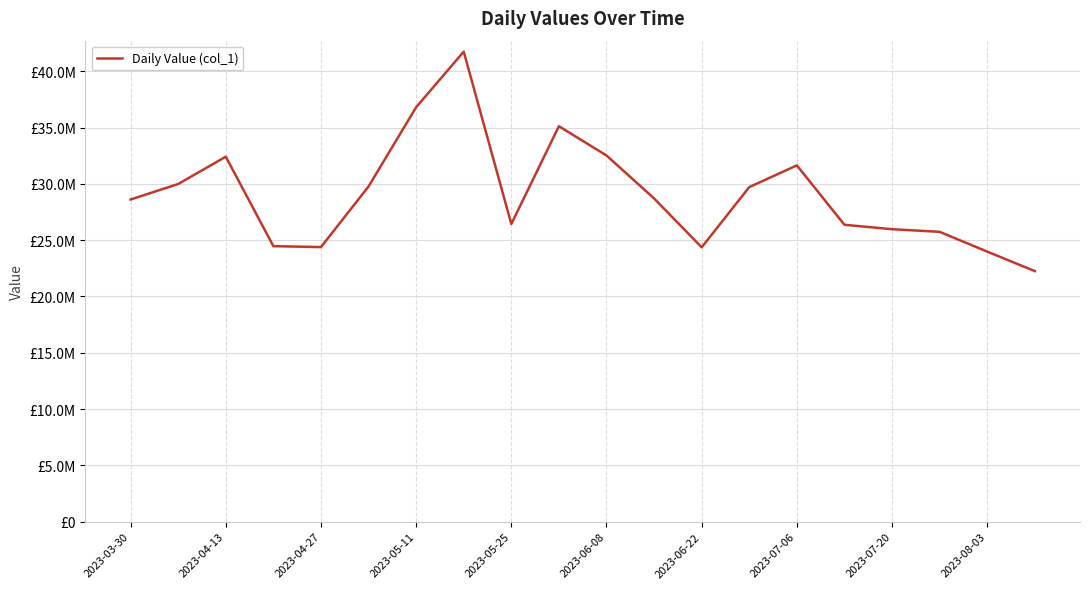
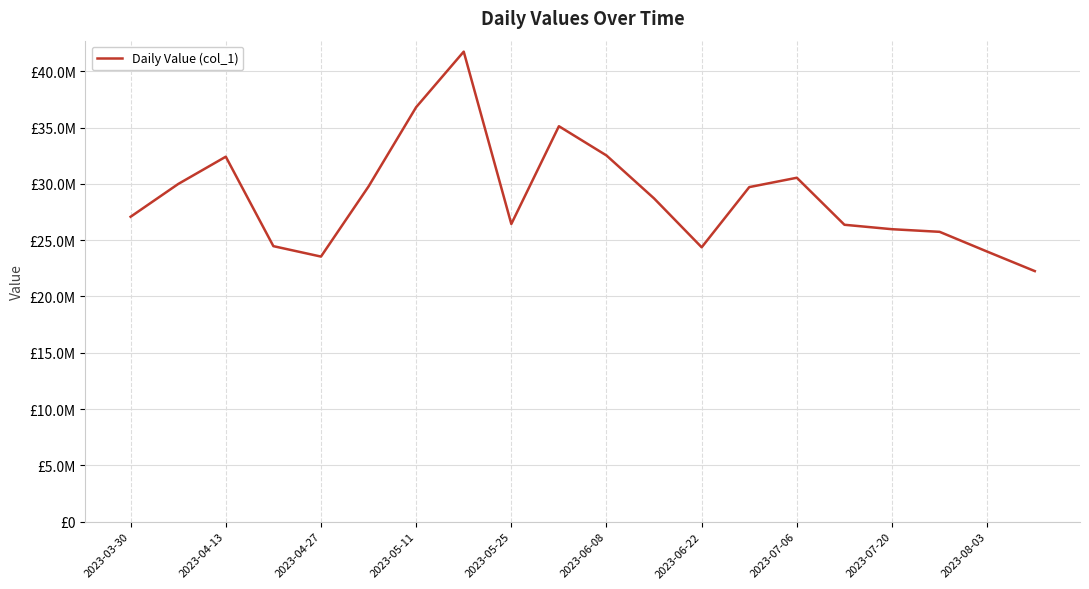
  {
-   "2023-03-30": "£28600000",
+   "2023-03-30": "£27100000",
    "2023-04-13": "£32400000",
-   "2023-04-27": "£24400000",
+   "2023-04-27": "£23500000",
    "2023-05-11": "£36800000",
    "2023-05-25": "£26400000",
    "2023-06-08": "£32500000",
    "2023-06-22": "£24400000",
-   "2023-07-06": "£31600000",
+   "2023-07-06": "£30500000",
    "2023-07-20": "£26000000",
    "2023-08-03": "£24000000"
  }
